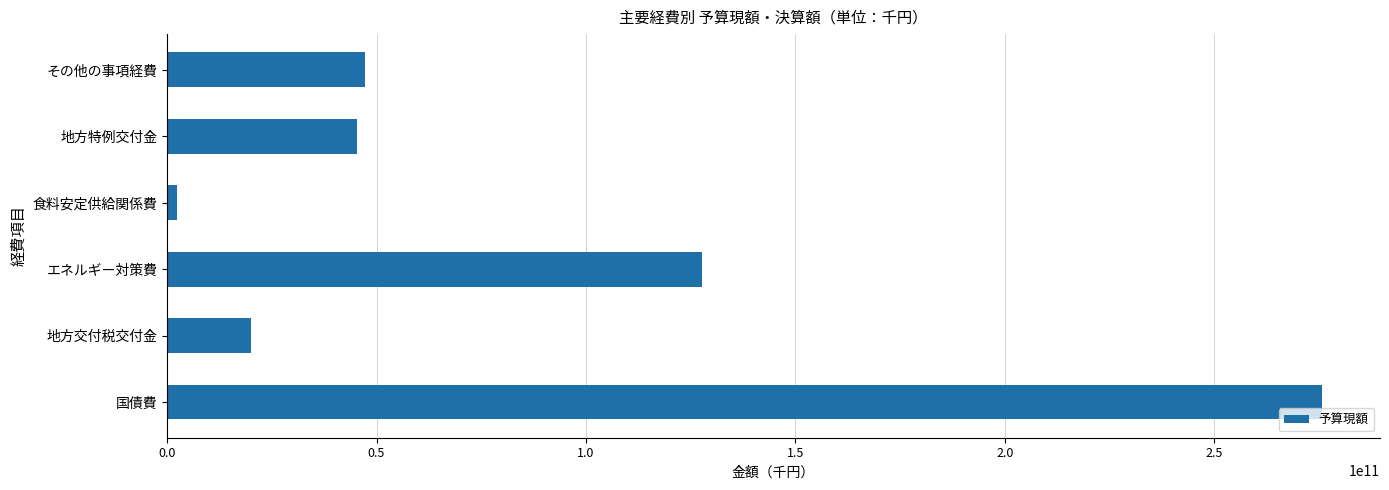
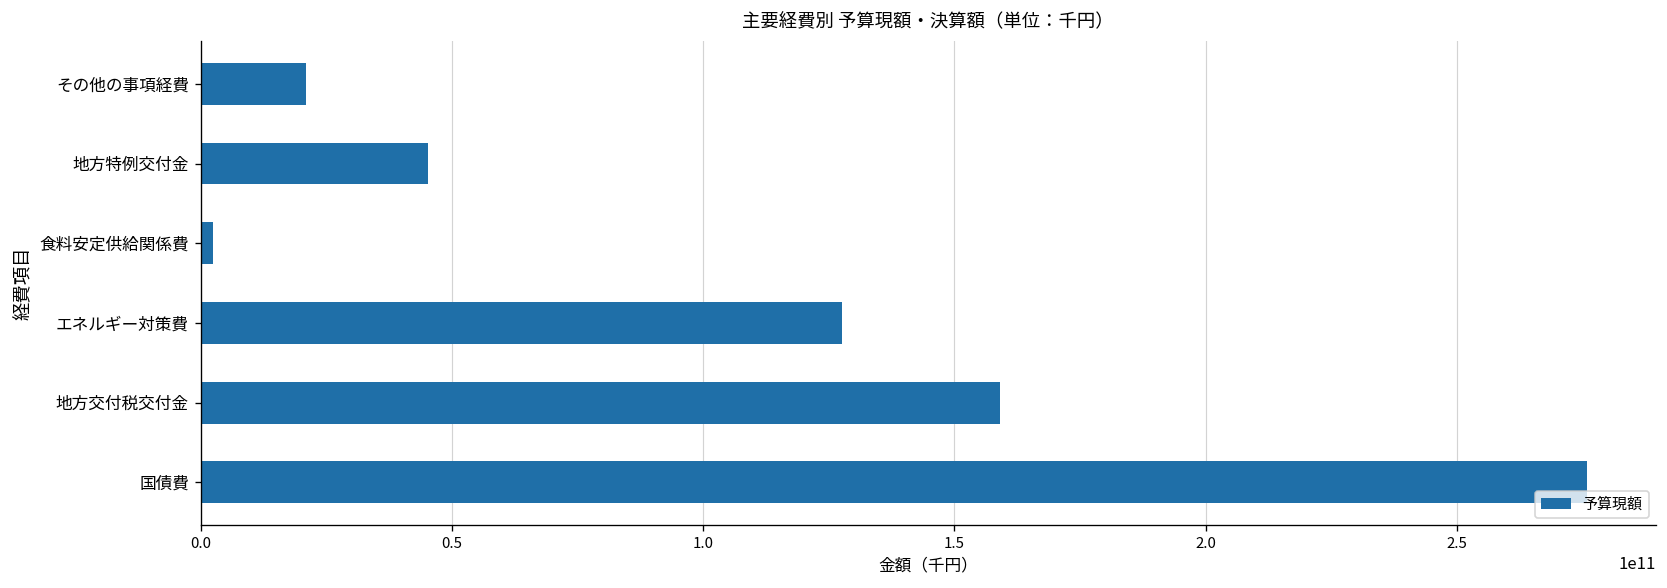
  {
-   "その他の事項経費": 47000000000,
+   "その他の事項経費": 21000000000,
    "地方特例交付金": 45000000000,
    "食料安定供給関係費": 2000000000,
    "エネルギー対策費": 128000000000,
-   "地方交付税交付金": 20000000000,
+   "地方交付税交付金": 159000000000,
    "国債費": 276000000000
  }
